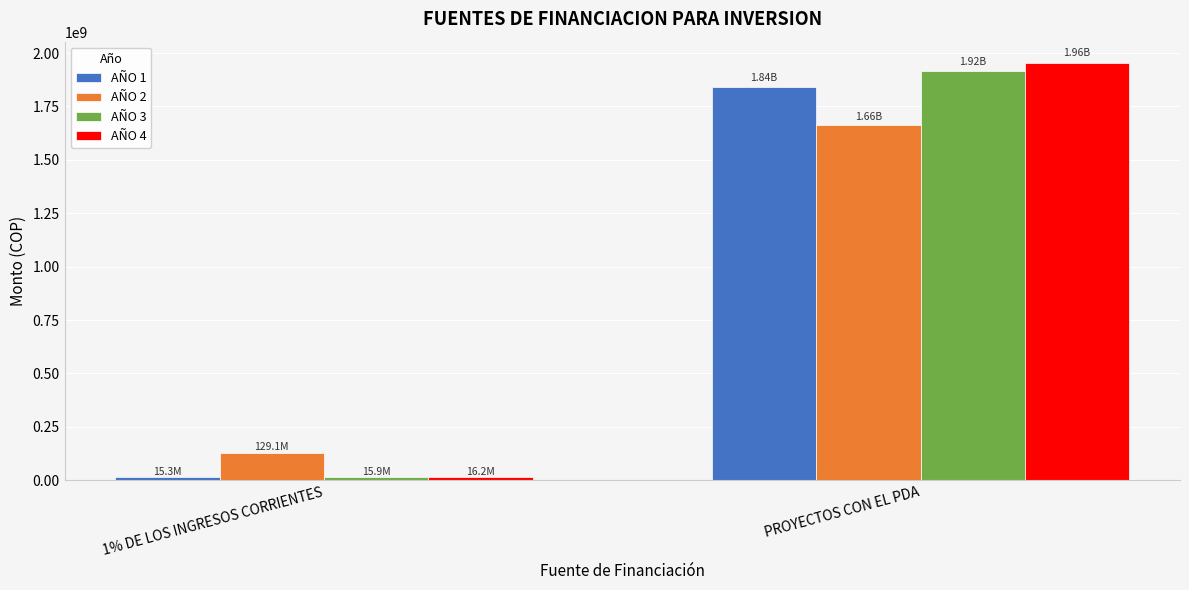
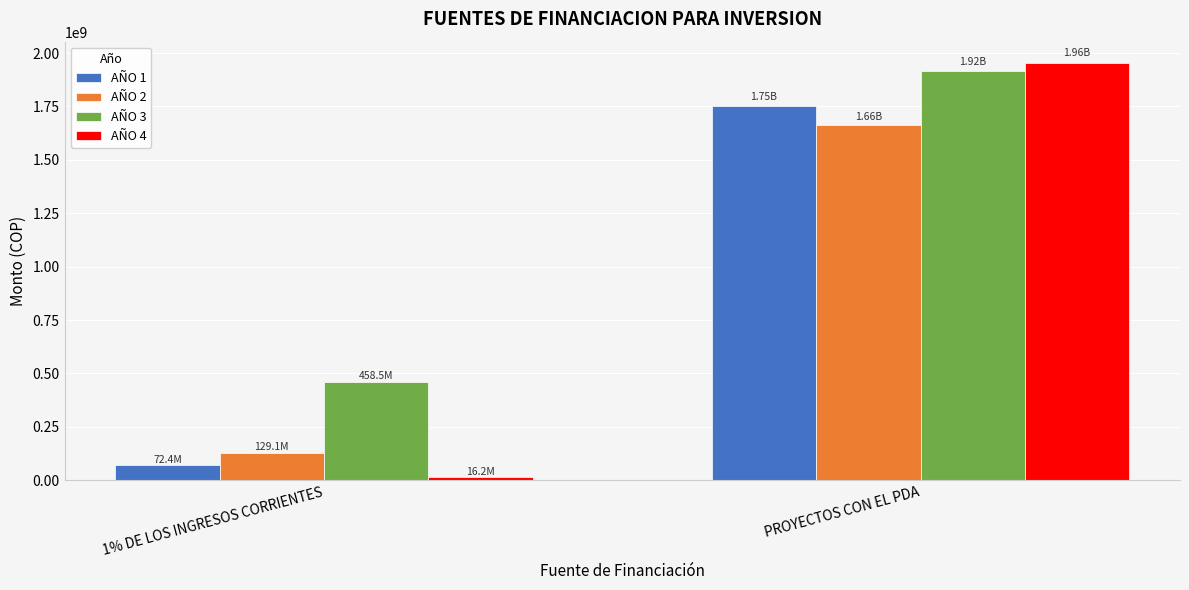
  {
    "AÑO 1": {
-     "1% DE LOS INGRESOS CORRIENTES": "15.3M",
-     "PROYECTOS CON EL PDA": "1.84B"
+     "1% DE LOS INGRESOS CORRIENTES": "72.4M",
+     "PROYECTOS CON EL PDA": "1.75B"
    },
    "AÑO 2": {
      "1% DE LOS INGRESOS CORRIENTES": "129.1M",
      "PROYECTOS CON EL PDA": "1.66B"
    },
    "AÑO 3": {
-     "1% DE LOS INGRESOS CORRIENTES": "15.9M",
+     "1% DE LOS INGRESOS CORRIENTES": "458.5M",
      "PROYECTOS CON EL PDA": "1.92B"
    },
    "AÑO 4": {
      "1% DE LOS INGRESOS CORRIENTES": "16.2M",
      "PROYECTOS CON EL PDA": "1.96B"
    }
  }
